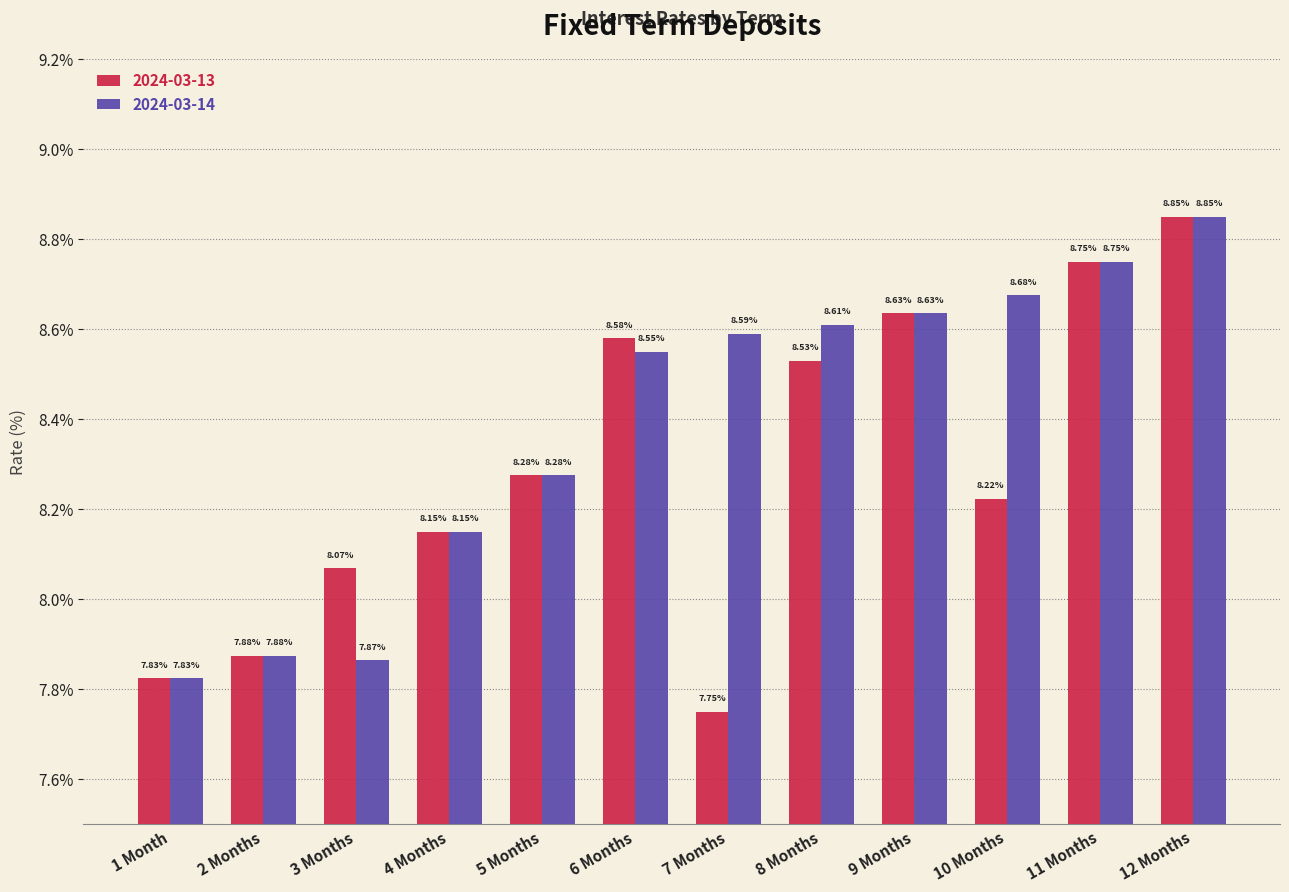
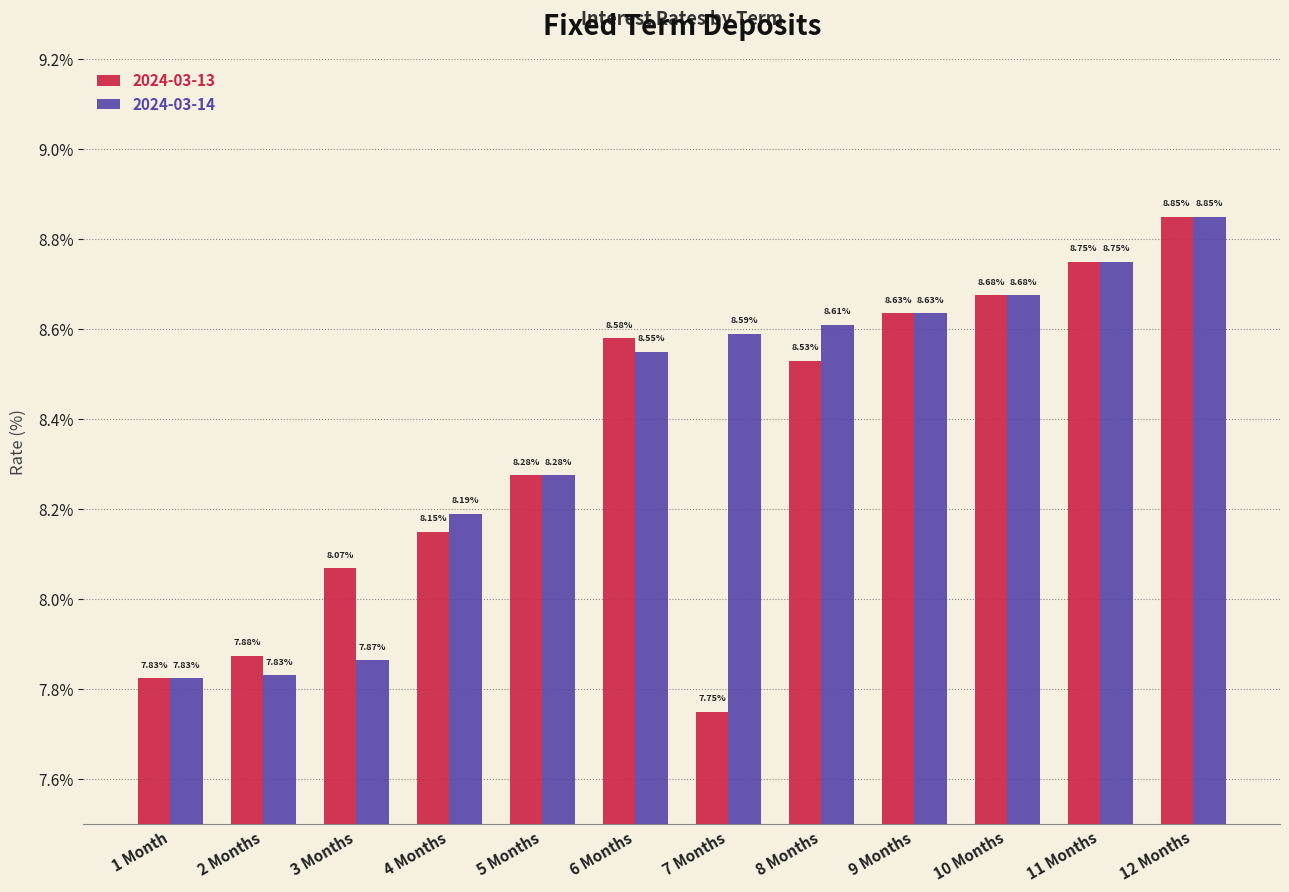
  {
    "2024-03-13": {
      "1 Month": "7.83%",
      "2 Months": "7.88%",
      "3 Months": "8.07%",
      "4 Months": "8.15%",
      "5 Months": "8.28%",
      "6 Months": "8.58%",
      "7 Months": "7.75%",
      "8 Months": "8.53%",
      "9 Months": "8.63%",
-     "10 Months": "8.22%",
+     "10 Months": "8.68%",
      "11 Months": "8.75%",
      "12 Months": "8.85%"
    },
    "2024-03-14": {
      "1 Month": "7.83%",
-     "2 Months": "7.88%",
+     "2 Months": "7.83%",
      "3 Months": "7.87%",
-     "4 Months": "8.15%",
+     "4 Months": "8.19%",
      "5 Months": "8.28%",
      "6 Months": "8.55%",
      "7 Months": "8.59%",
      "8 Months": "8.61%",
      "9 Months": "8.63%",
      "10 Months": "8.68%",
      "11 Months": "8.75%",
      "12 Months": "8.85%"
    }
  }
